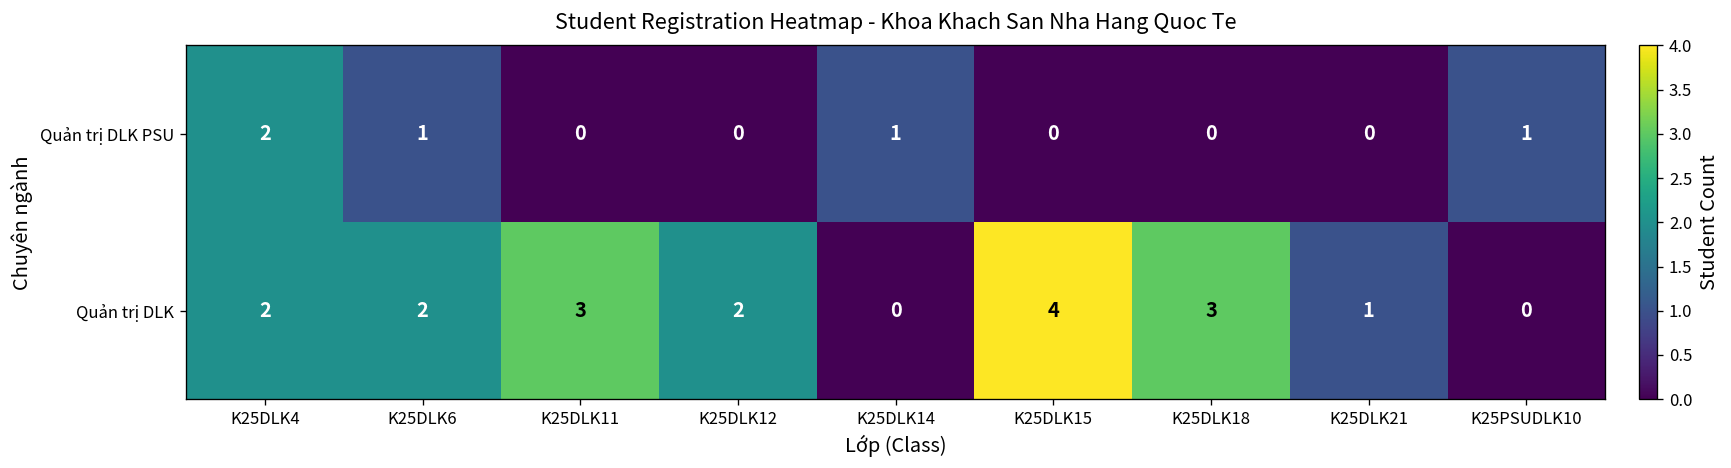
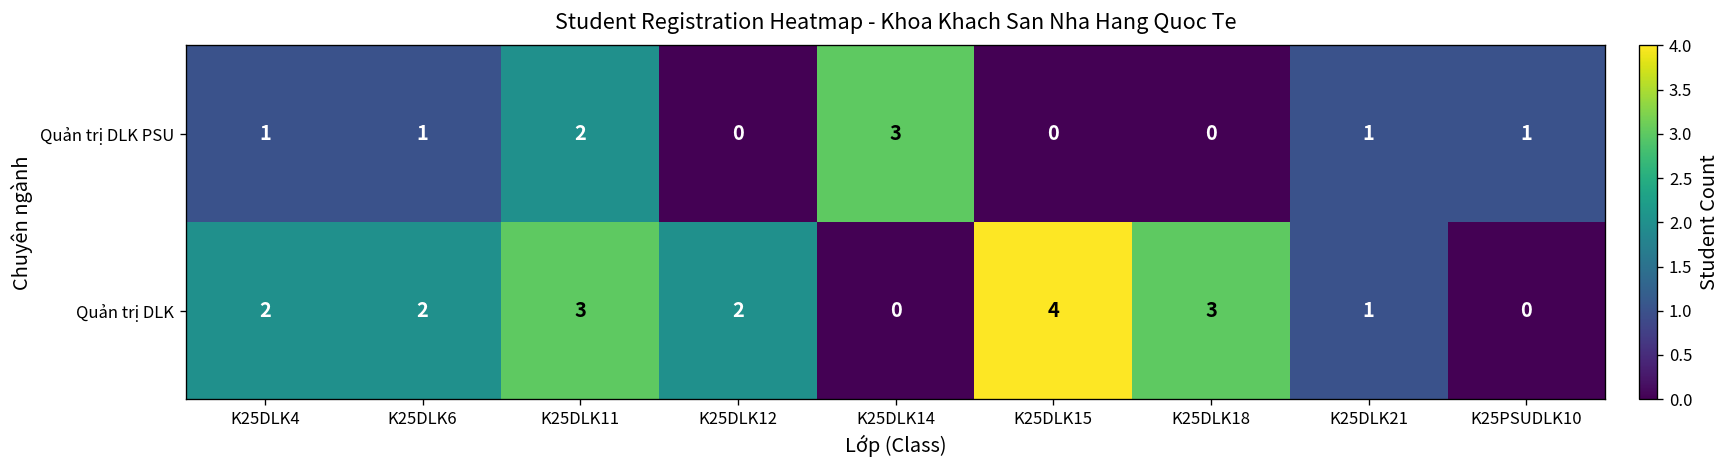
  {
    "Quản trị DLK PSU": {
-     "K25DLK4": 2,
+     "K25DLK4": 1,
      "K25DLK6": 1,
-     "K25DLK11": 0,
+     "K25DLK11": 2,
      "K25DLK12": 0,
-     "K25DLK14": 1,
+     "K25DLK14": 3,
      "K25DLK15": 0,
      "K25DLK18": 0,
-     "K25DLK21": 0,
+     "K25DLK21": 1,
      "K25PSUDLK10": 1
    },
    "Quản trị DLK": {
      "K25DLK4": 2,
      "K25DLK6": 2,
      "K25DLK11": 3,
      "K25DLK12": 2,
      "K25DLK14": 0,
      "K25DLK15": 4,
      "K25DLK18": 3,
      "K25DLK21": 1,
      "K25PSUDLK10": 0
    }
  }
